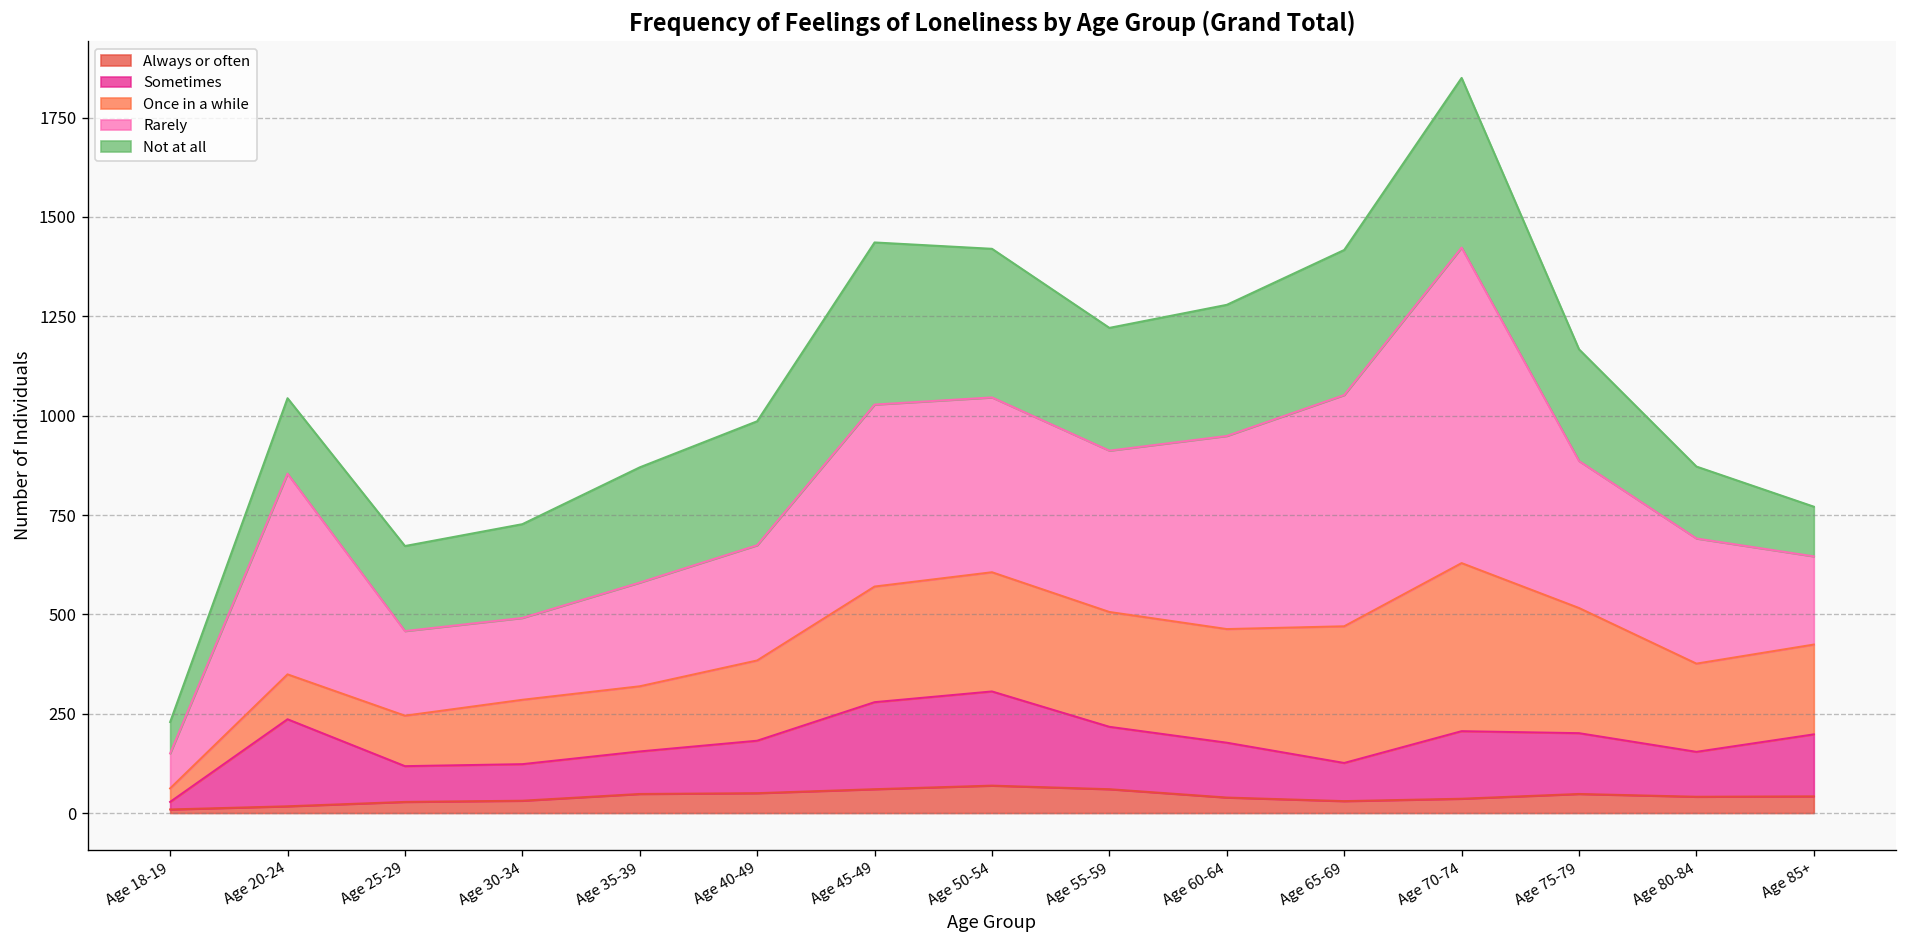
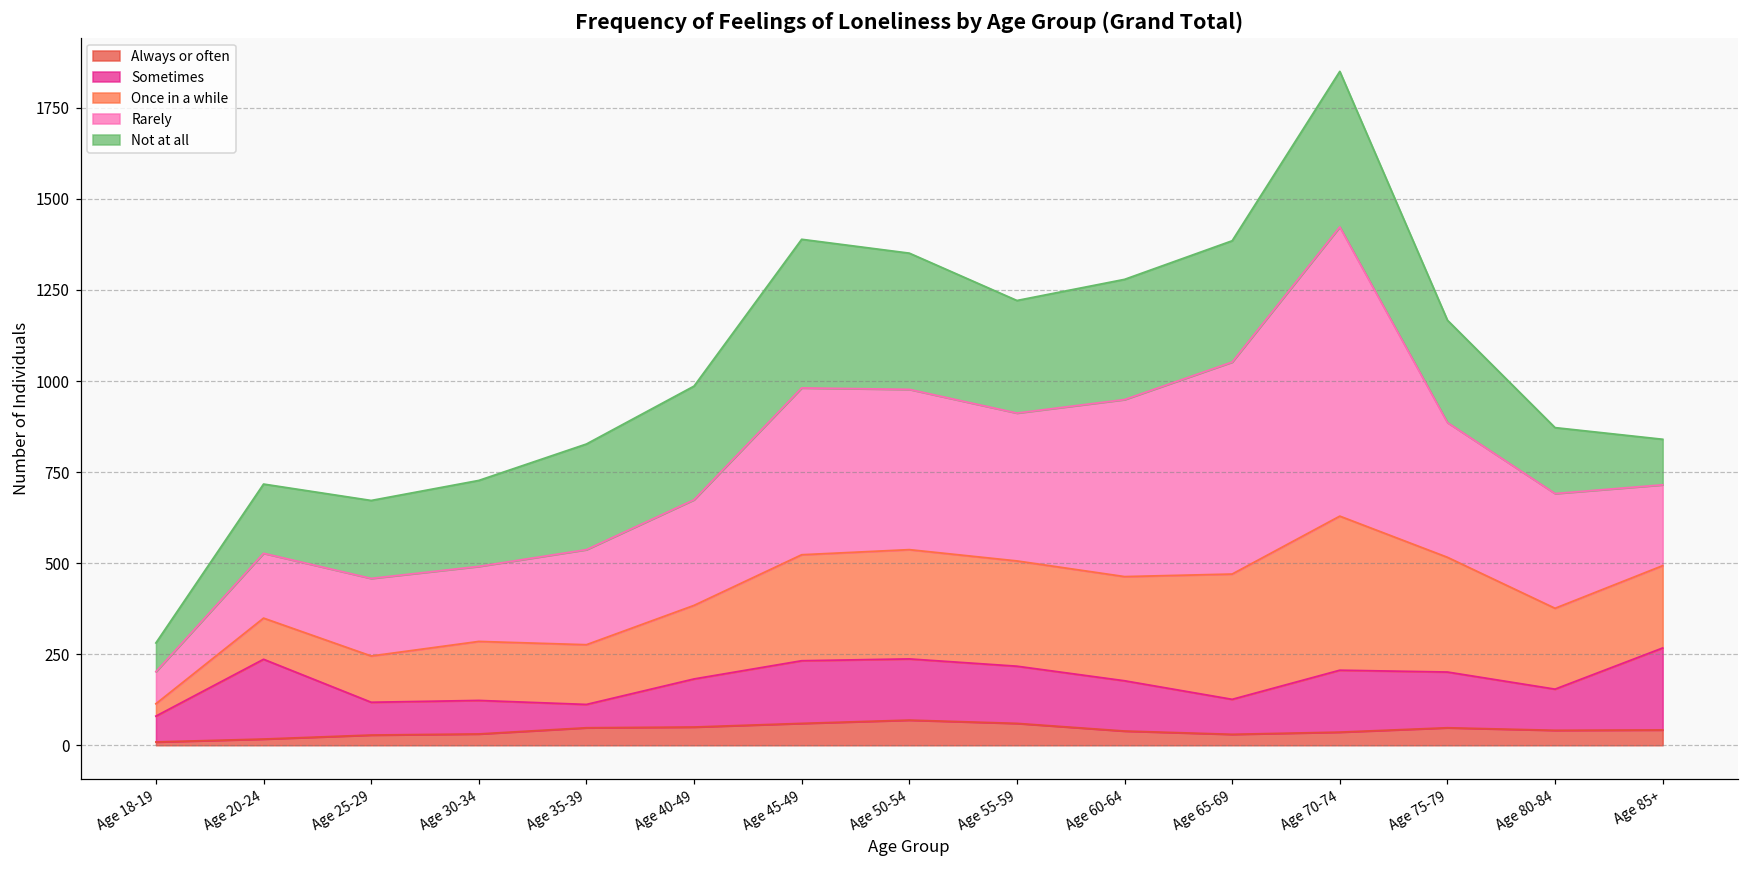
  {
    "Sometimes": {
-     "Age 18-19": 20,
+     "Age 18-19": 70,
      "Age 20-24": 220,
      "Age 25-29": 90,
      "Age 30-34": 90,
-     "Age 35-39": 110,
+     "Age 35-39": 60,
      "Age 40-49": 130,
-     "Age 45-49": 220,
-     "Age 50-54": 240,
+     "Age 45-49": 170,
+     "Age 50-54": 170,
      "Age 55-59": 160,
      "Age 60-64": 140,
      "Age 65-69": 100,
      "Age 70-74": 170,
      "Age 75-79": 150,
      "Age 80-84": 110,
-     "Age 85+": 160
+     "Age 85+": 230
    },
    "Rarely": {
      "Age 18-19": 90,
-     "Age 20-24": 510,
+     "Age 20-24": 180,
      "Age 25-29": 210,
      "Age 30-34": 210,
      "Age 35-39": 260,
      "Age 40-49": 290,
      "Age 45-49": 460,
      "Age 50-54": 440,
      "Age 55-59": 410,
      "Age 60-64": 490,
      "Age 65-69": 580,
      "Age 70-74": 790,
      "Age 75-79": 370,
      "Age 80-84": 320,
      "Age 85+": 220
    },
    "Not at all": {
      "Age 18-19": 80,
      "Age 20-24": 190,
      "Age 25-29": 210,
      "Age 30-34": 240,
      "Age 35-39": 290,
      "Age 40-49": 310,
      "Age 45-49": 410,
      "Age 50-54": 370,
      "Age 55-59": 310,
      "Age 60-64": 330,
-     "Age 65-69": 370,
+     "Age 65-69": 330,
      "Age 70-74": 430,
      "Age 75-79": 280,
      "Age 80-84": 180,
      "Age 85+": 130
    }
  }
